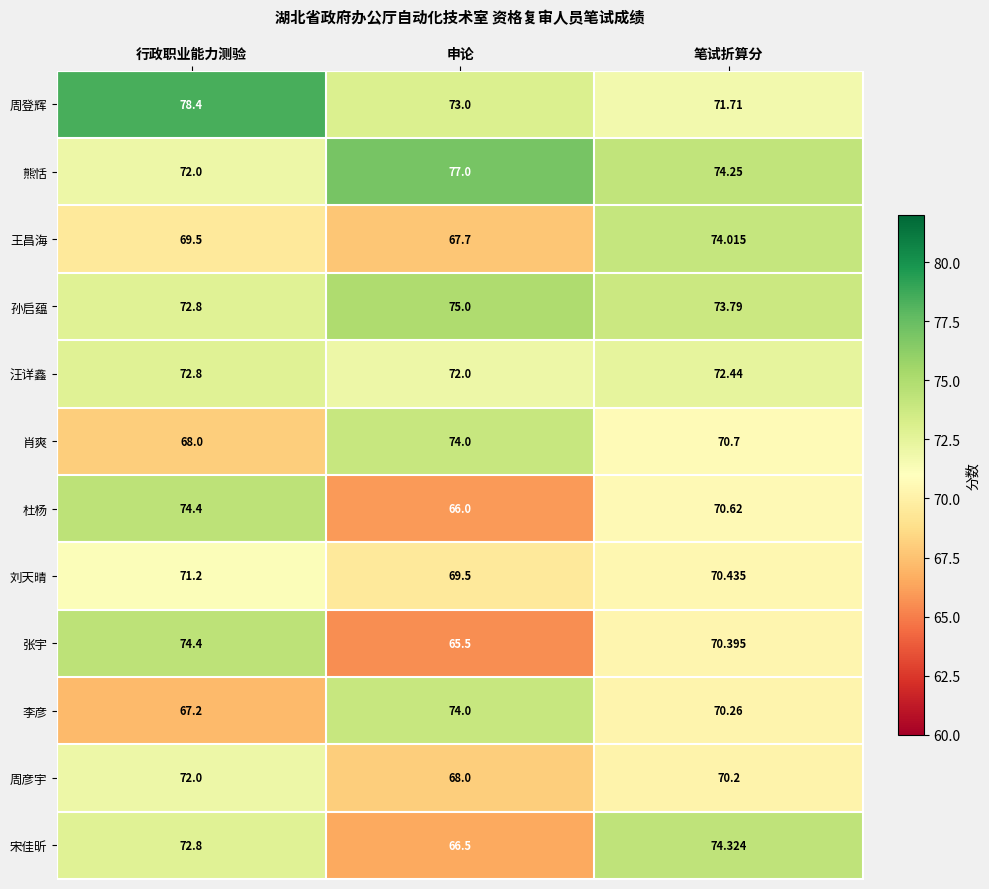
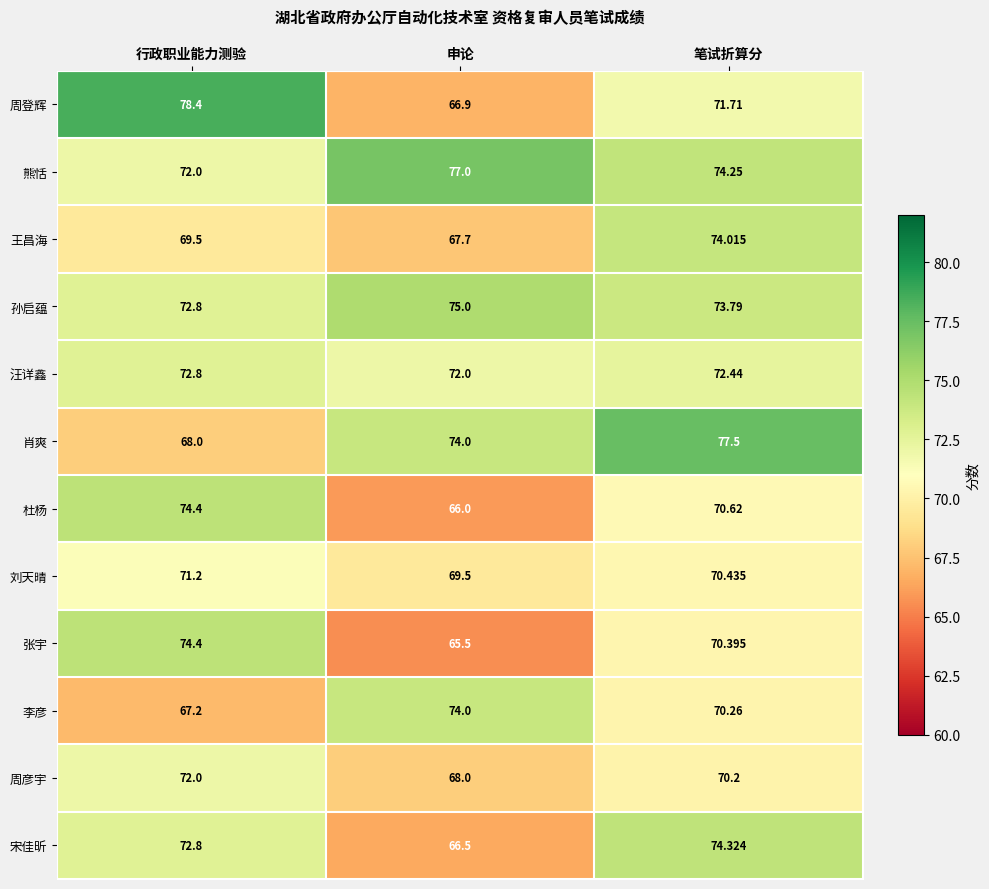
  {
    "周登辉": {
      "行政职业能力测验": 78.4,
-     "申论": 73.0,
+     "申论": 66.9,
      "笔试折算分": 71.71
    },
    "熊恬": {
      "行政职业能力测验": 72.0,
      "申论": 77.0,
      "笔试折算分": 74.25
    },
    "王昌海": {
      "行政职业能力测验": 69.5,
      "申论": 67.7,
      "笔试折算分": 74.015
    },
    "孙启蕴": {
      "行政职业能力测验": 72.8,
      "申论": 75.0,
      "笔试折算分": 73.79
    },
    "汪详鑫": {
      "行政职业能力测验": 72.8,
      "申论": 72.0,
      "笔试折算分": 72.44
    },
    "肖爽": {
      "行政职业能力测验": 68.0,
      "申论": 74.0,
-     "笔试折算分": 70.7
+     "笔试折算分": 77.5
    },
    "杜杨": {
      "行政职业能力测验": 74.4,
      "申论": 66.0,
      "笔试折算分": 70.62
    },
    "刘天晴": {
      "行政职业能力测验": 71.2,
      "申论": 69.5,
      "笔试折算分": 70.435
    },
    "张宇": {
      "行政职业能力测验": 74.4,
      "申论": 65.5,
      "笔试折算分": 70.395
    },
    "李彦": {
      "行政职业能力测验": 67.2,
      "申论": 74.0,
      "笔试折算分": 70.26
    },
    "周彦宇": {
      "行政职业能力测验": 72.0,
      "申论": 68.0,
      "笔试折算分": 70.2
    },
    "宋佳昕": {
      "行政职业能力测验": 72.8,
      "申论": 66.5,
      "笔试折算分": 74.324
    }
  }
